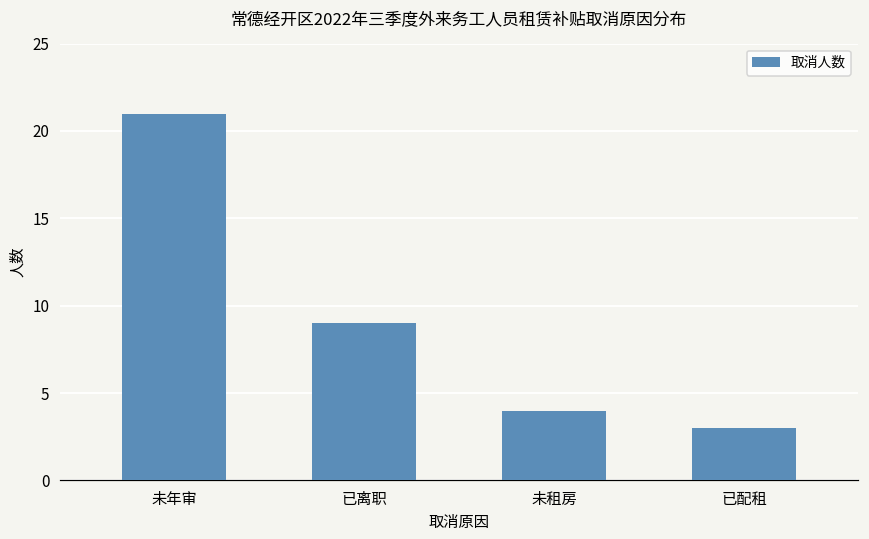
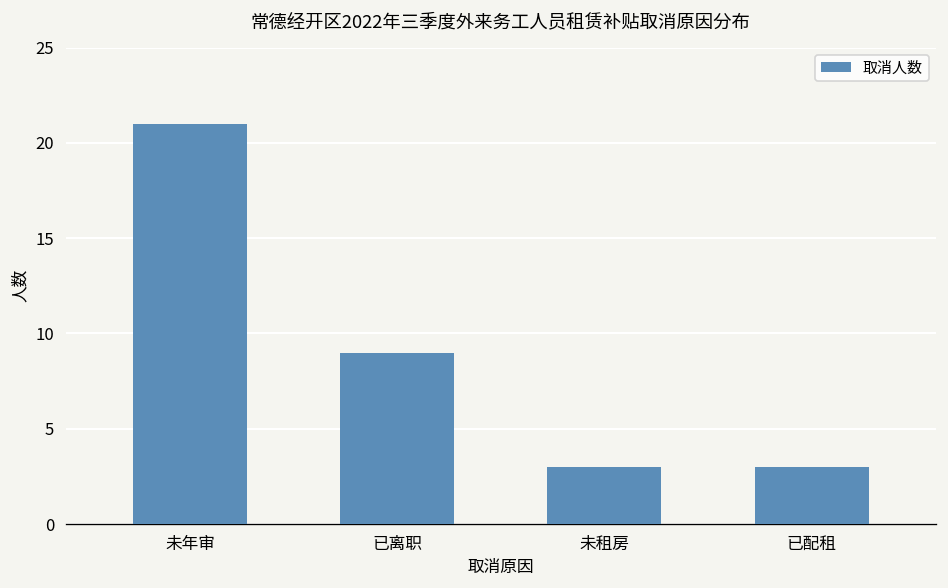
  {
    "未年审": 21,
    "已离职": 9,
-   "未租房": 4,
+   "未租房": 3,
    "已配租": 3
  }
